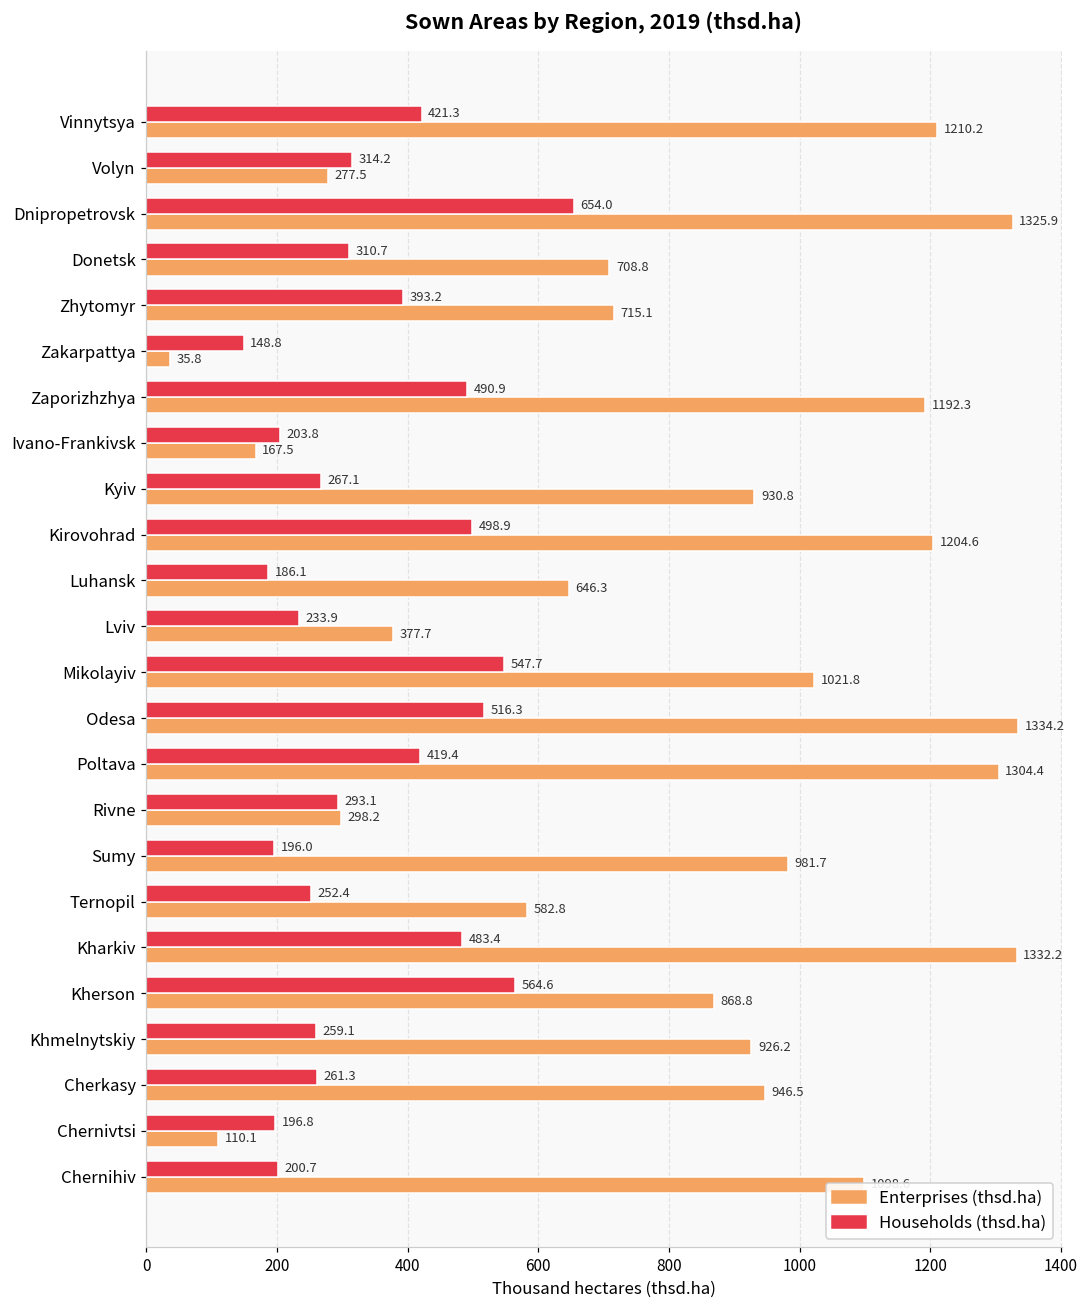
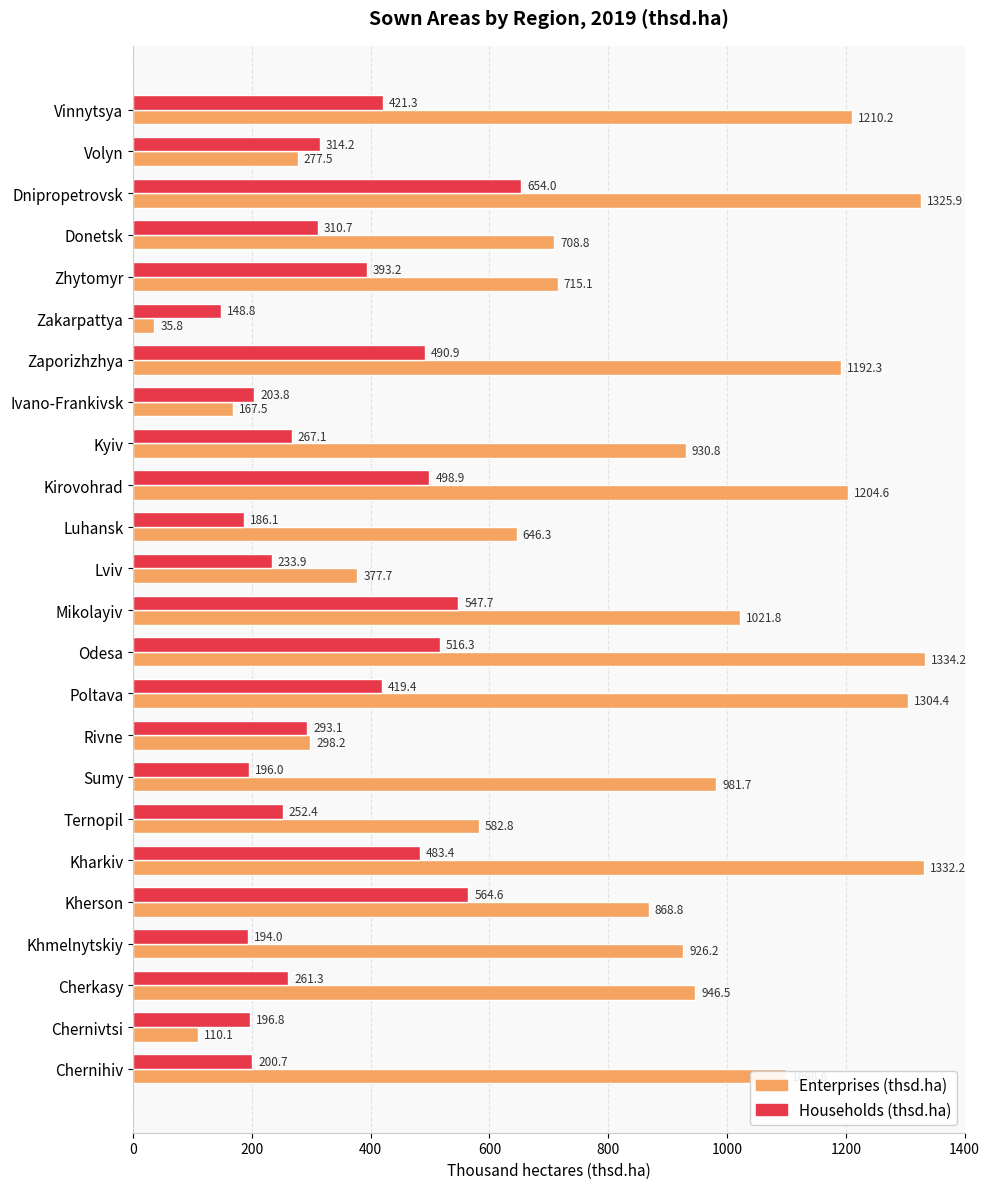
  {
    "Enterprises (thsd.ha)": {
      "Vinnytsya": 1210.2,
      "Volyn": 277.5,
      "Dnipropetrovsk": 1325.9,
      "Donetsk": 708.8,
      "Zhytomyr": 715.1,
      "Zakarpattya": 35.8,
      "Zaporizhzhya": 1192.3,
      "Ivano-Frankivsk": 167.5,
      "Kyiv": 930.8,
      "Kirovohrad": 1204.6,
      "Luhansk": 646.3,
      "Lviv": 377.7,
      "Mikolayiv": 1021.8,
      "Odesa": 1334.2,
      "Poltava": 1304.4,
      "Rivne": 298.2,
      "Sumy": 981.7,
      "Ternopil": 582.8,
      "Kharkiv": 1332.2,
      "Kherson": 868.8,
      "Khmelnytskiy": 926.2,
      "Cherkasy": 946.5,
      "Chernivtsi": 110.1
    },
    "Households (thsd.ha)": {
      "Vinnytsya": 421.3,
      "Volyn": 314.2,
      "Dnipropetrovsk": 654.0,
      "Donetsk": 310.7,
      "Zhytomyr": 393.2,
      "Zakarpattya": 148.8,
      "Zaporizhzhya": 490.9,
      "Ivano-Frankivsk": 203.8,
      "Kyiv": 267.1,
      "Kirovohrad": 498.9,
      "Luhansk": 186.1,
      "Lviv": 233.9,
      "Mikolayiv": 547.7,
      "Odesa": 516.3,
      "Poltava": 419.4,
      "Rivne": 293.1,
      "Sumy": 196.0,
      "Ternopil": 252.4,
      "Kharkiv": 483.4,
      "Kherson": 564.6,
-     "Khmelnytskiy": 259.1,
+     "Khmelnytskiy": 194.0,
      "Cherkasy": 261.3,
      "Chernivtsi": 196.8,
      "Chernihiv": 200.7
    }
  }
